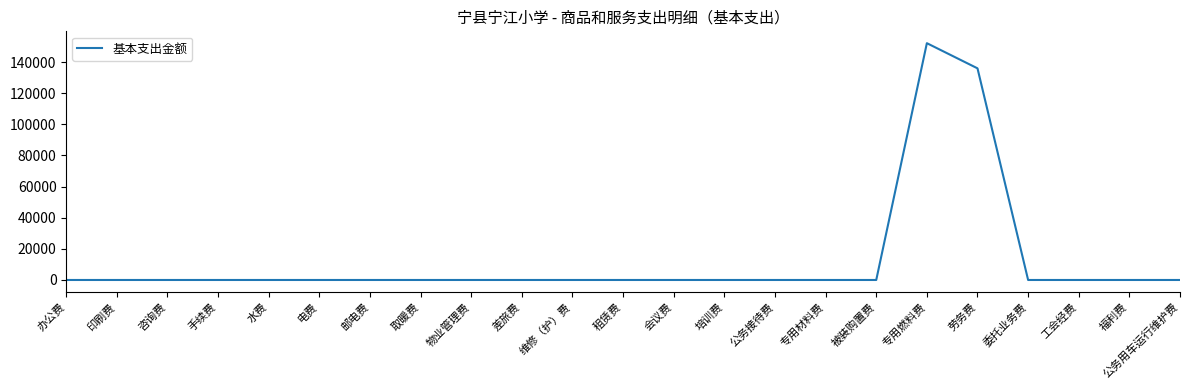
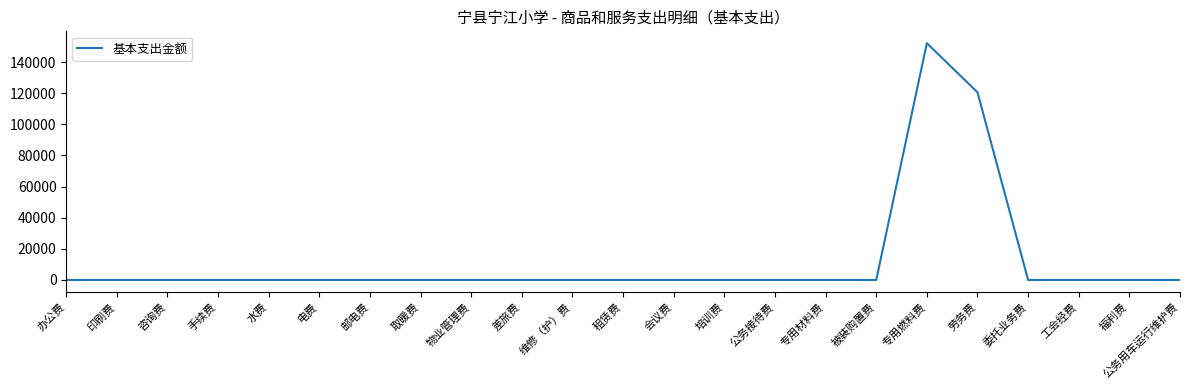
  {
    "办公费": 0,
    "印刷费": 0,
    "咨询费": 0,
    "手续费": 0,
    "水费": 0,
    "电费": 0,
    "邮电费": 0,
    "取暖费": 0,
    "物业管理费": 0,
    "差旅费": 0,
    "维修（护）费": 0,
    "租赁费": 0,
    "会议费": 0,
    "培训费": 0,
    "公务接待费": 0,
    "专用材料费": 0,
    "被装购置费": 0,
    "专用燃料费": 152000,
-   "劳务费": 136000,
+   "劳务费": 121000,
    "委托业务费": 0,
    "工会经费": 0,
    "福利费": 0,
    "公务用车运行维护费": 0
  }
